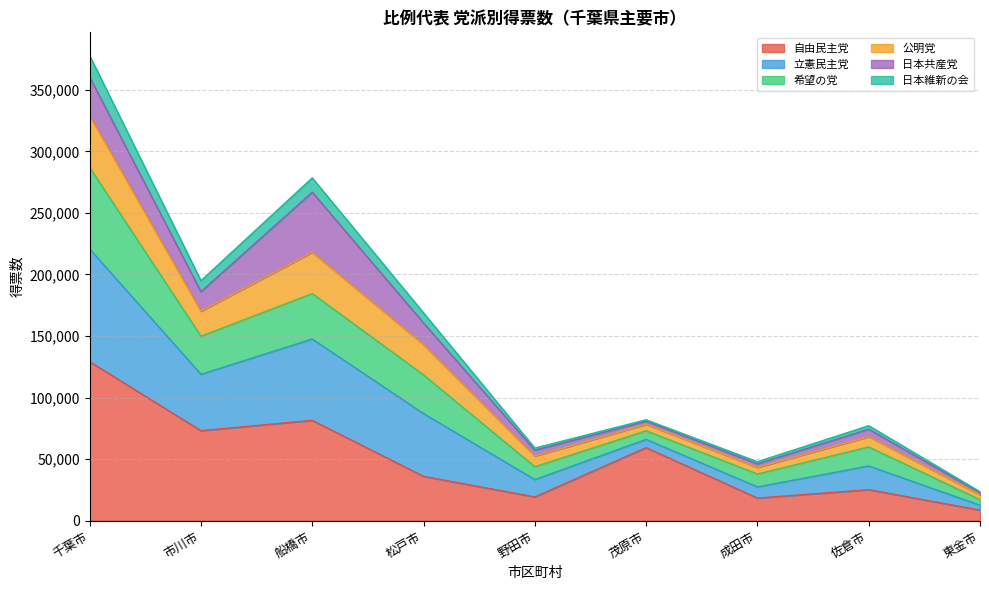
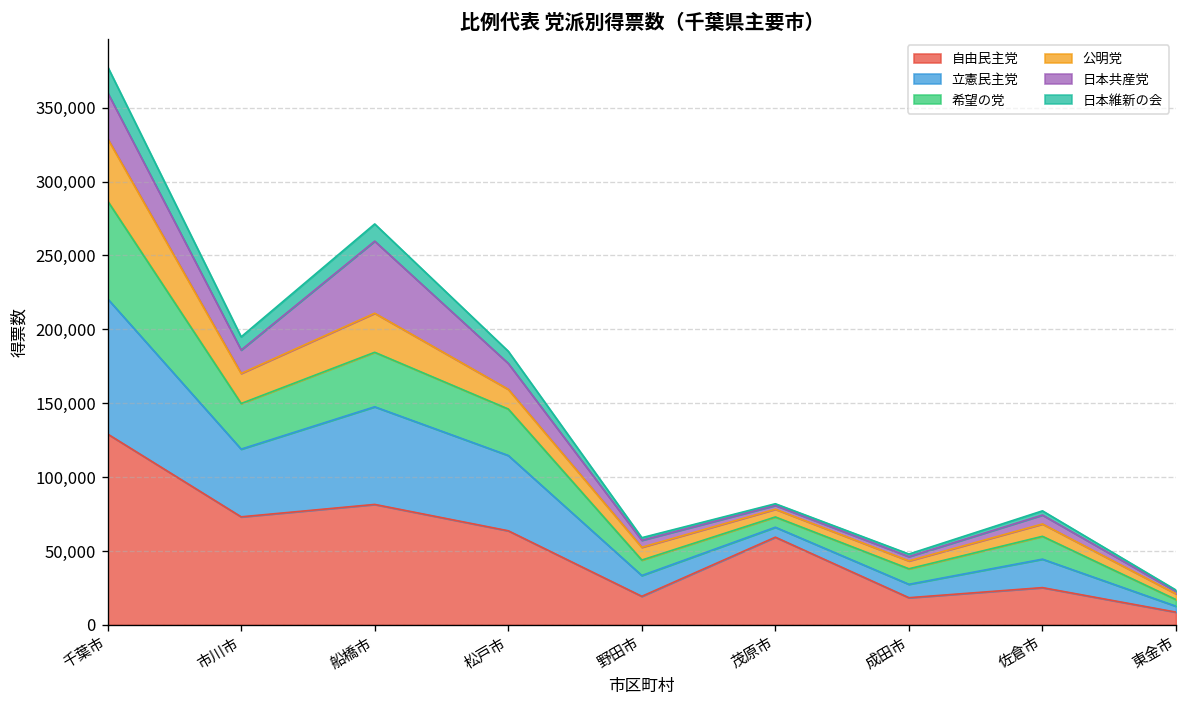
  {
    "自由民主党": {
      "千葉市": "129,000",
      "市川市": "73,000",
      "船橋市": "82,000",
-     "松戸市": "36,000",
+     "松戸市": "64,000",
      "野田市": "19,000",
      "茂原市": "59,000",
      "成田市": "18,000",
      "佐倉市": "25,000",
      "東金市": "9,000"
    },
    "立憲民主党": {
      "千葉市": "92,000",
      "市川市": "46,000",
      "船橋市": "66,000",
      "松戸市": "51,000",
      "野田市": "14,000",
      "茂原市": "7,000",
      "成田市": "9,000",
      "佐倉市": "19,000",
      "東金市": "4,000"
    },
    "公明党": {
      "千葉市": "42,000",
      "市川市": "20,000",
-     "船橋市": "34,000",
-     "松戸市": "25,000",
+     "船橋市": "26,000",
+     "松戸市": "13,000",
      "野田市": "9,000",
      "茂原市": "5,000",
      "成田市": "5,000",
      "佐倉市": "8,000"
    },
    "日本共産党": {
      "千葉市": "31,000",
      "市川市": "16,000",
      "船橋市": "49,000",
      "松戸市": "18,000",
      "佐倉市": "6,000"
    }
  }
